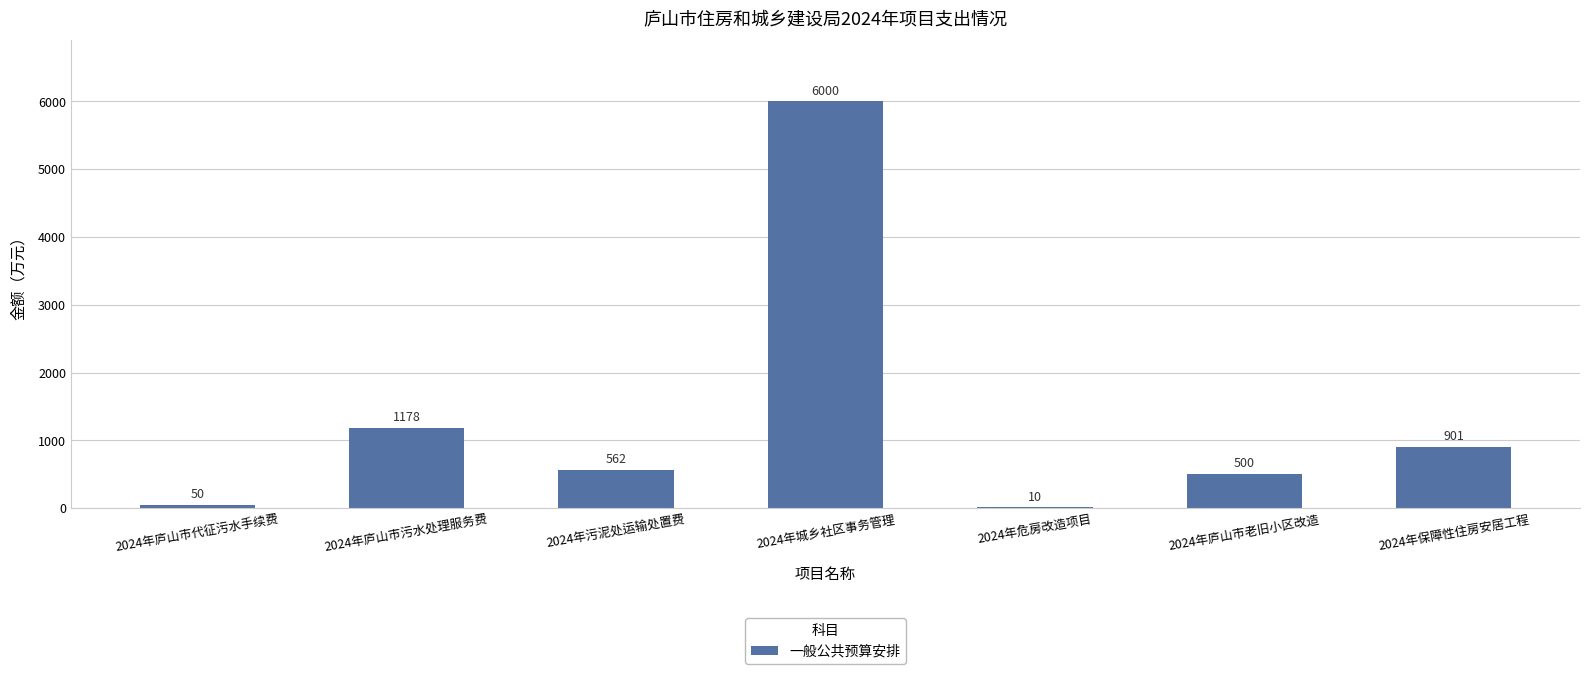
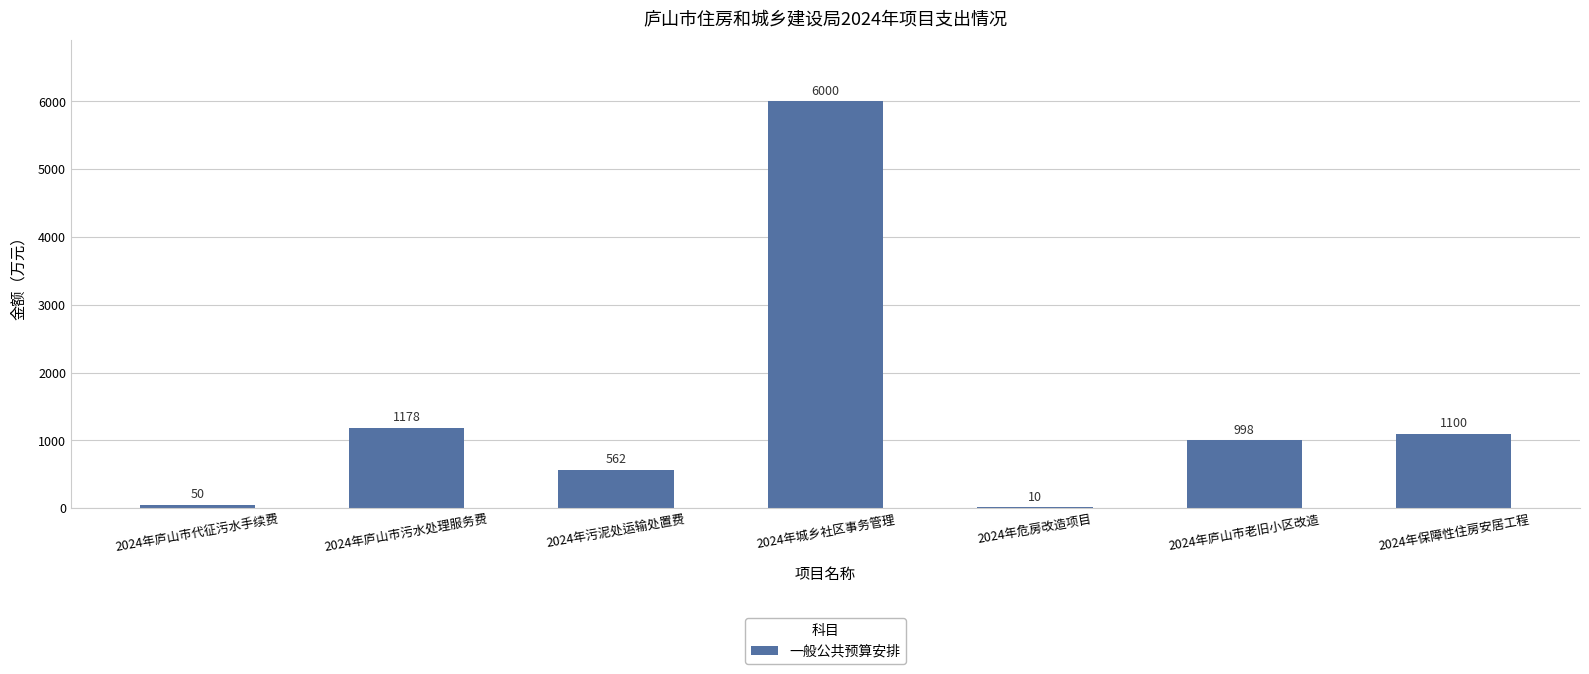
  {
    "2024年庐山市代征污水手续费": 50,
    "2024年庐山市污水处理服务费": 1178,
    "2024年污泥处运输处置费": 562,
    "2024年城乡社区事务管理": 6000,
    "2024年危房改造项目": 10,
-   "2024年庐山市老旧小区改造": 500,
-   "2024年保障性住房安居工程": 901
+   "2024年庐山市老旧小区改造": 998,
+   "2024年保障性住房安居工程": 1100
  }
